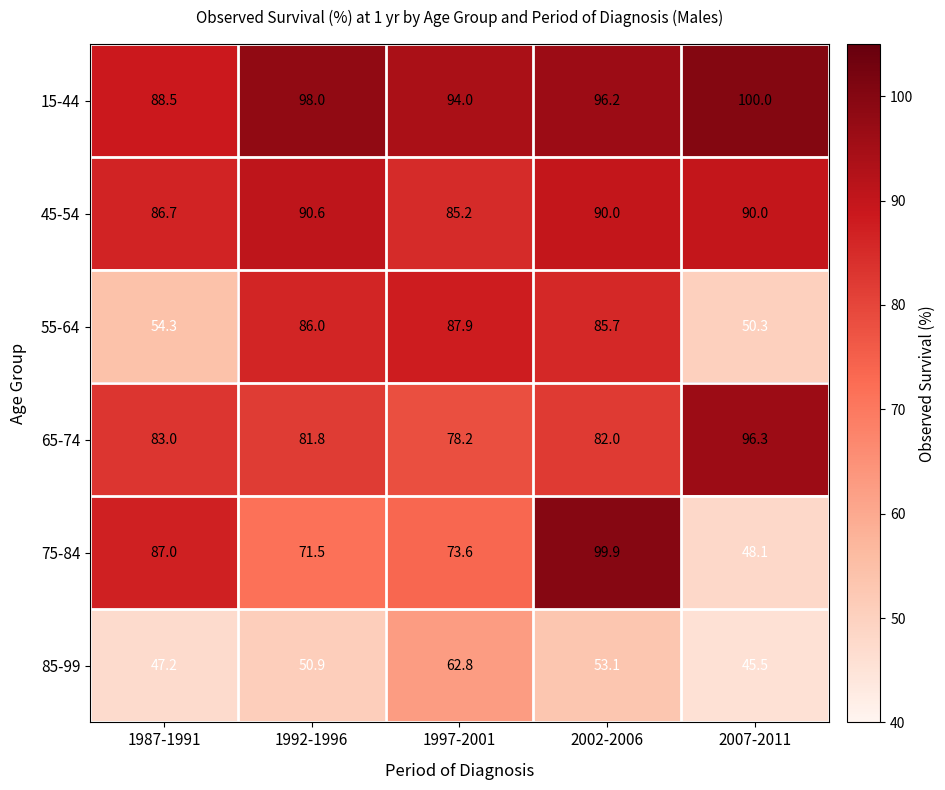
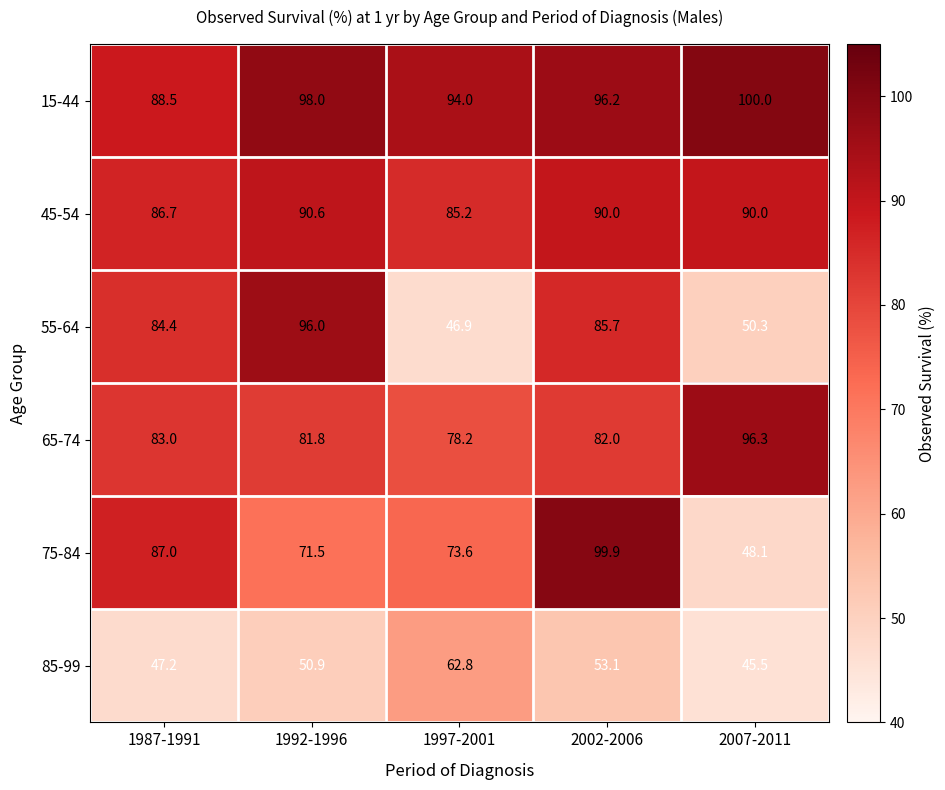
  {
    "15-44": {
      "1987-1991": 88.5,
      "1992-1996": 98.0,
      "1997-2001": 94.0,
      "2002-2006": 96.2,
      "2007-2011": 100.0
    },
    "45-54": {
      "1987-1991": 86.7,
      "1992-1996": 90.6,
      "1997-2001": 85.2,
      "2002-2006": 90.0,
      "2007-2011": 90.0
    },
    "55-64": {
-     "1987-1991": 54.3,
-     "1992-1996": 86.0,
-     "1997-2001": 87.9,
+     "1987-1991": 84.4,
+     "1992-1996": 96.0,
+     "1997-2001": 46.9,
      "2002-2006": 85.7,
      "2007-2011": 50.3
    },
    "65-74": {
      "1987-1991": 83.0,
      "1992-1996": 81.8,
      "1997-2001": 78.2,
      "2002-2006": 82.0,
      "2007-2011": 96.3
    },
    "75-84": {
      "1987-1991": 87.0,
      "1992-1996": 71.5,
      "1997-2001": 73.6,
      "2002-2006": 99.9,
      "2007-2011": 48.1
    },
    "85-99": {
      "1987-1991": 47.2,
      "1992-1996": 50.9,
      "1997-2001": 62.8,
      "2002-2006": 53.1
    }
  }
